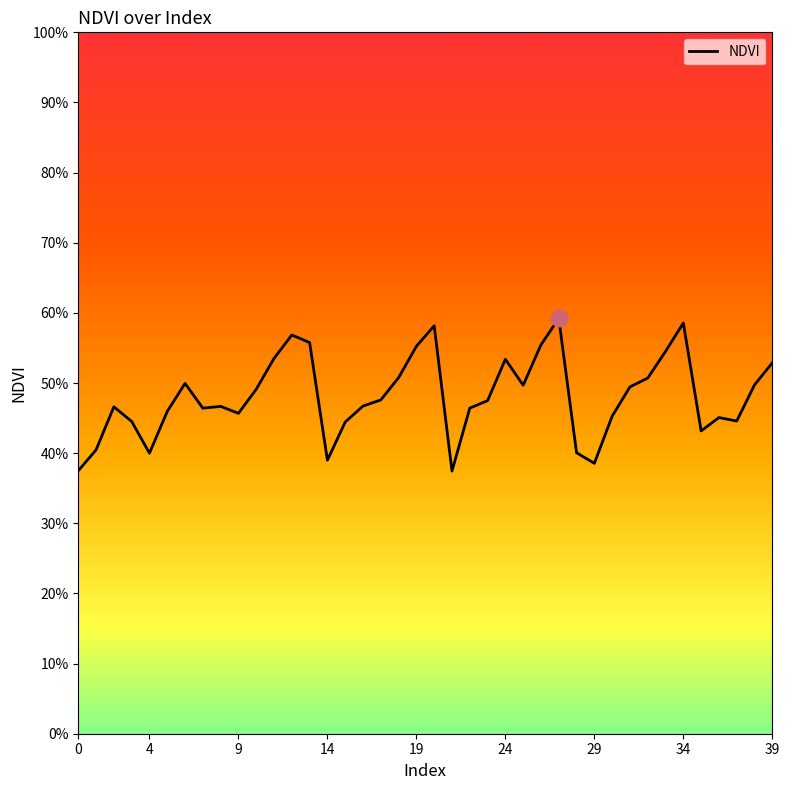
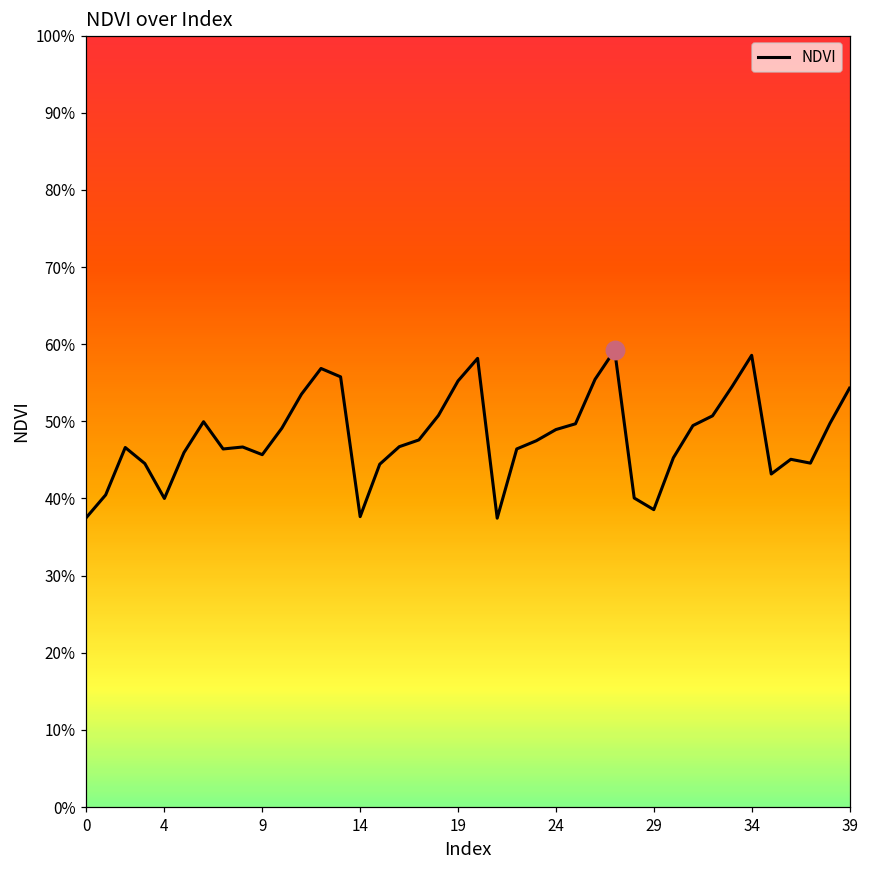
  {
    "NDVI": {
      "0": "37%",
      "4": "40%",
      "9": "46%",
-     "14": "39%",
+     "14": "38%",
      "19": "55%",
-     "24": "53%",
+     "24": "49%",
      "29": "39%",
      "34": "59%",
-     "39": "53%"
+     "39": "54%"
    }
  }
